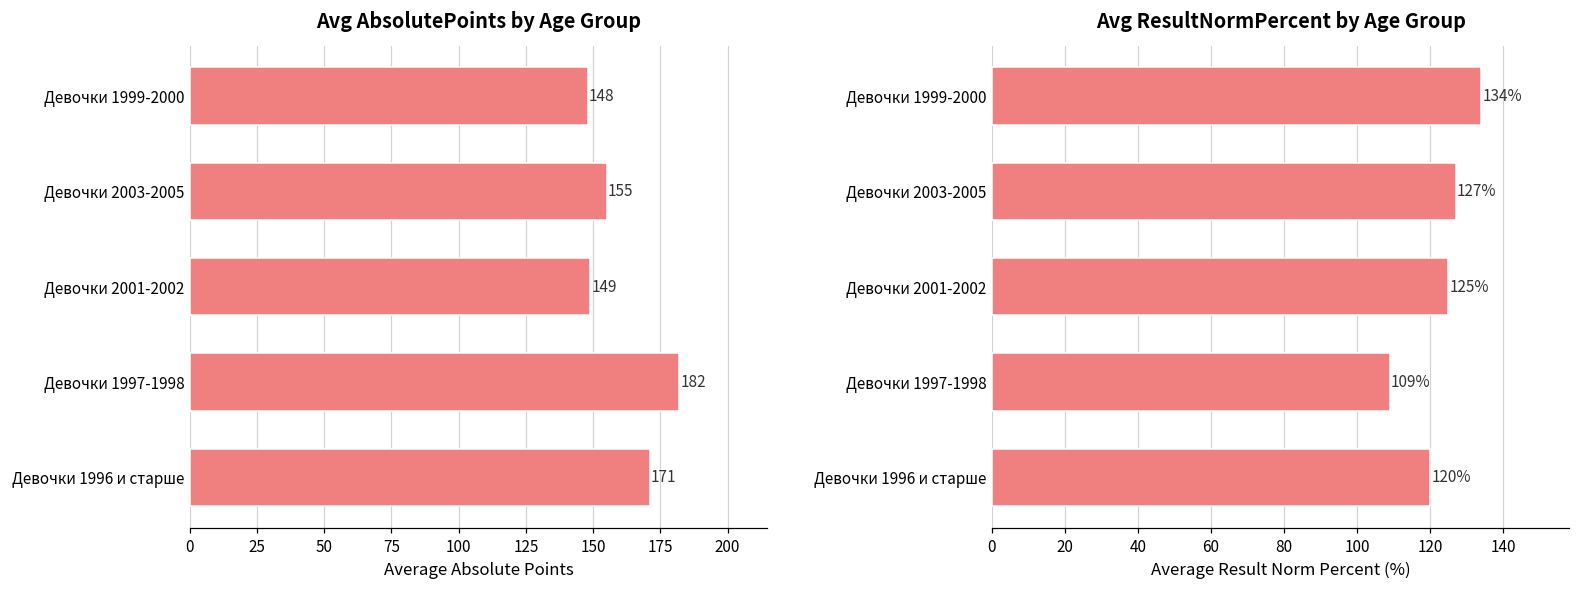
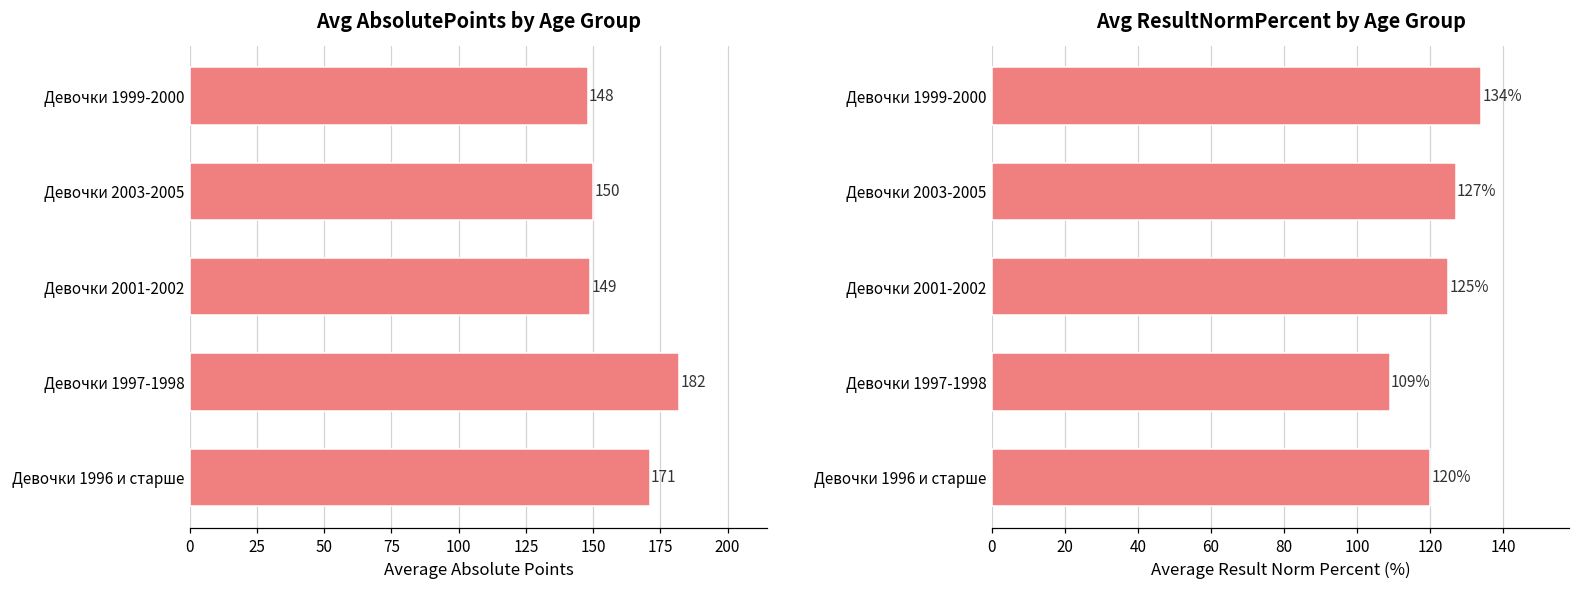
  {
    "Avg AbsolutePoints by Age Group": {
      "Девочки 1999-2000": "148",
-     "Девочки 2003-2005": "155",
+     "Девочки 2003-2005": "150",
      "Девочки 2001-2002": "149",
      "Девочки 1997-1998": "182",
      "Девочки 1996 и старше": "171"
    },
    "Avg ResultNormPercent by Age Group": {
      "Девочки 1999-2000": "134%",
      "Девочки 2003-2005": "127%",
      "Девочки 2001-2002": "125%",
      "Девочки 1997-1998": "109%",
      "Девочки 1996 и старше": "120%"
    }
  }
